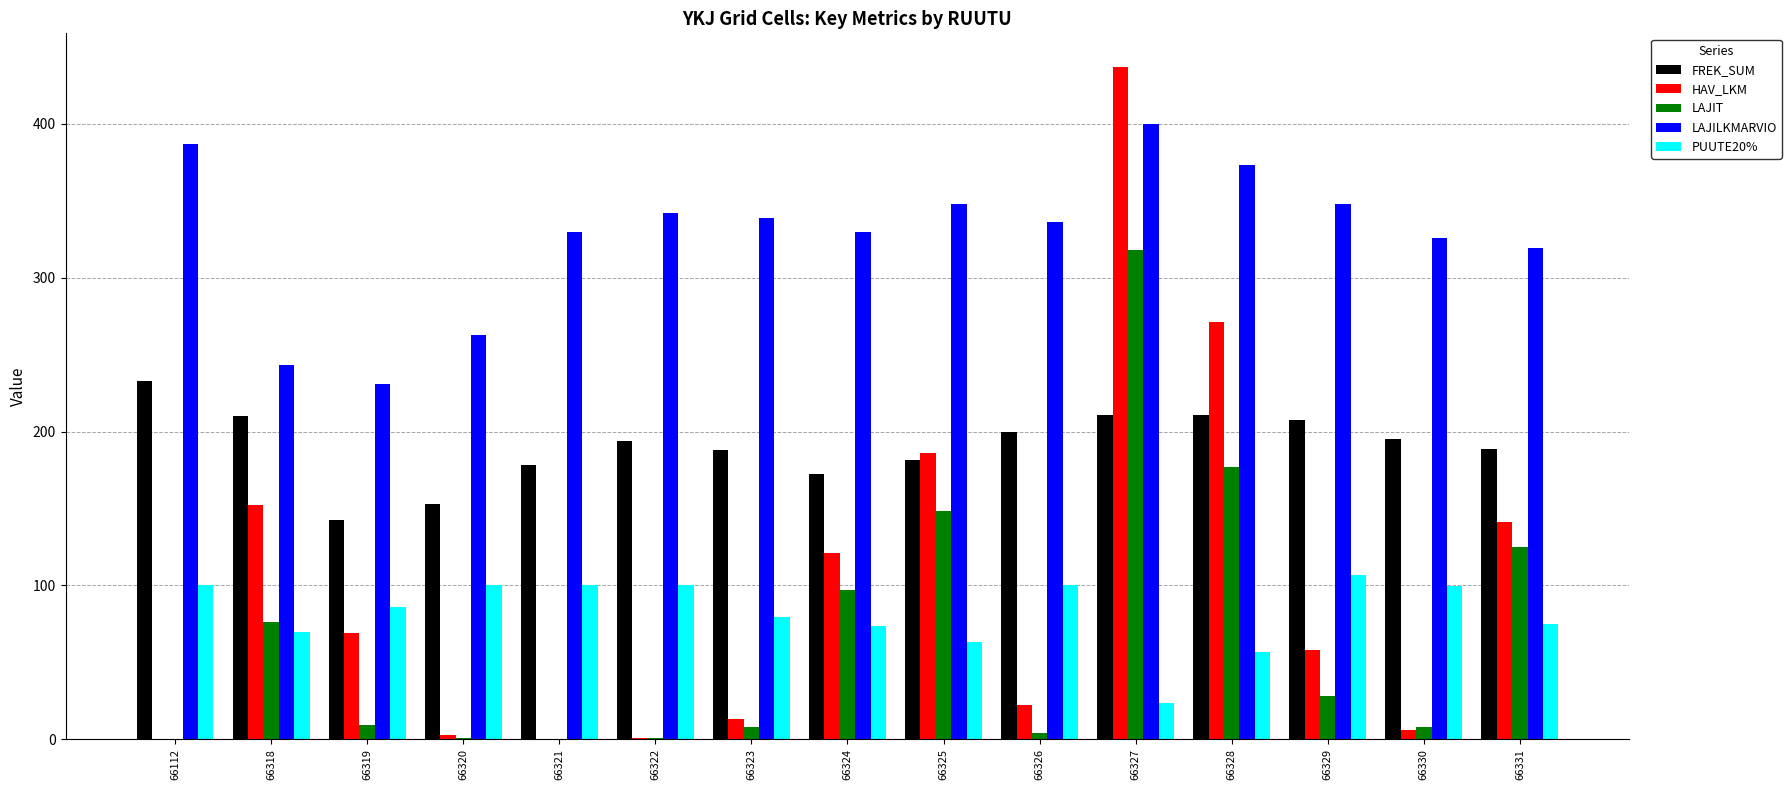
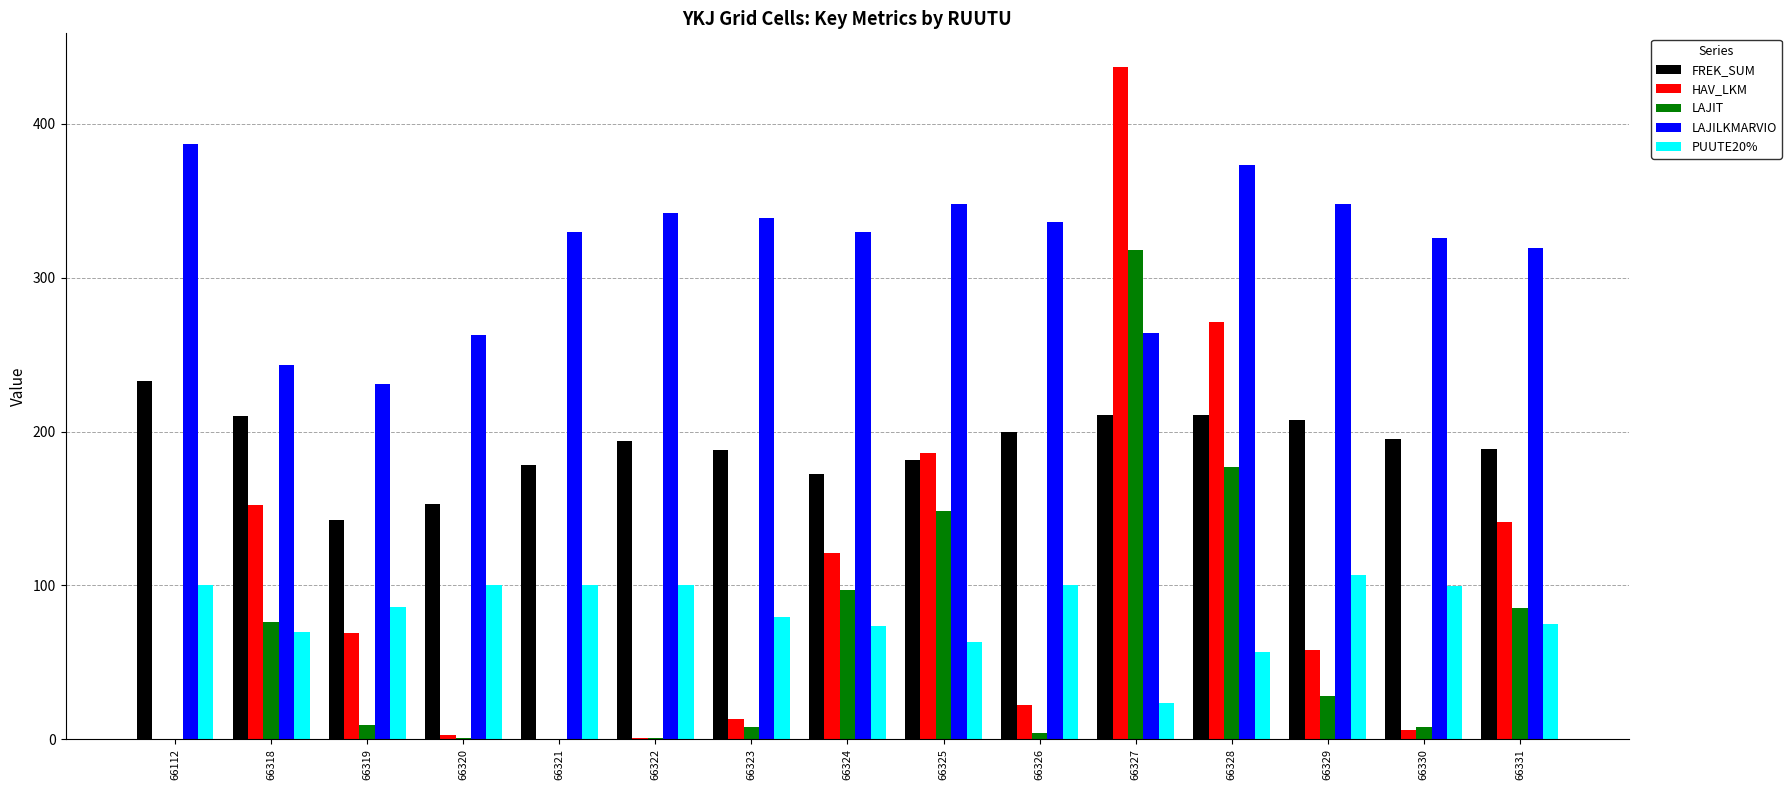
  {
    "FREK_SUM": {
      "66112": 233,
      "66318": 210,
      "66319": 142,
      "66320": 153,
      "66321": 178,
      "66322": 194,
      "66323": 188,
      "66324": 172,
      "66325": 181,
      "66326": 200,
      "66327": 211,
      "66328": 211,
      "66329": 208,
      "66330": 195,
      "66331": 189
    },
    "HAV_LKM": {
      "66112": 0,
      "66318": 152,
      "66319": 69,
      "66320": 3,
      "66321": 0,
      "66323": 13,
      "66324": 121,
      "66325": 186,
      "66326": 22,
      "66327": 437,
      "66328": 271,
      "66329": 58,
      "66330": 6,
      "66331": 141
    },
    "LAJIT": {
      "66112": 0,
      "66318": 76,
      "66319": 9,
      "66321": 0,
      "66323": 8,
      "66324": 97,
      "66325": 148,
      "66326": 4,
      "66327": 318,
      "66328": 177,
      "66329": 28,
      "66330": 8,
-     "66331": 125
+     "66331": 85
    },
    "LAJILKMARVIO": {
      "66112": 387,
      "66318": 243,
      "66319": 231,
      "66320": 263,
      "66321": 330,
      "66322": 342,
      "66323": 339,
      "66324": 330,
      "66325": 348,
      "66326": 336,
-     "66327": 400,
+     "66327": 264,
      "66328": 373,
      "66329": 348,
      "66330": 326,
      "66331": 319
    },
    "PUUTE20%": {
      "66112": 100,
      "66318": 70,
      "66319": 86,
      "66320": 100,
      "66321": 100,
      "66322": 100,
      "66323": 80,
      "66324": 74,
      "66325": 63,
      "66326": 100,
      "66327": 24,
      "66328": 56,
      "66329": 107,
      "66330": 99,
      "66331": 75
    }
  }
